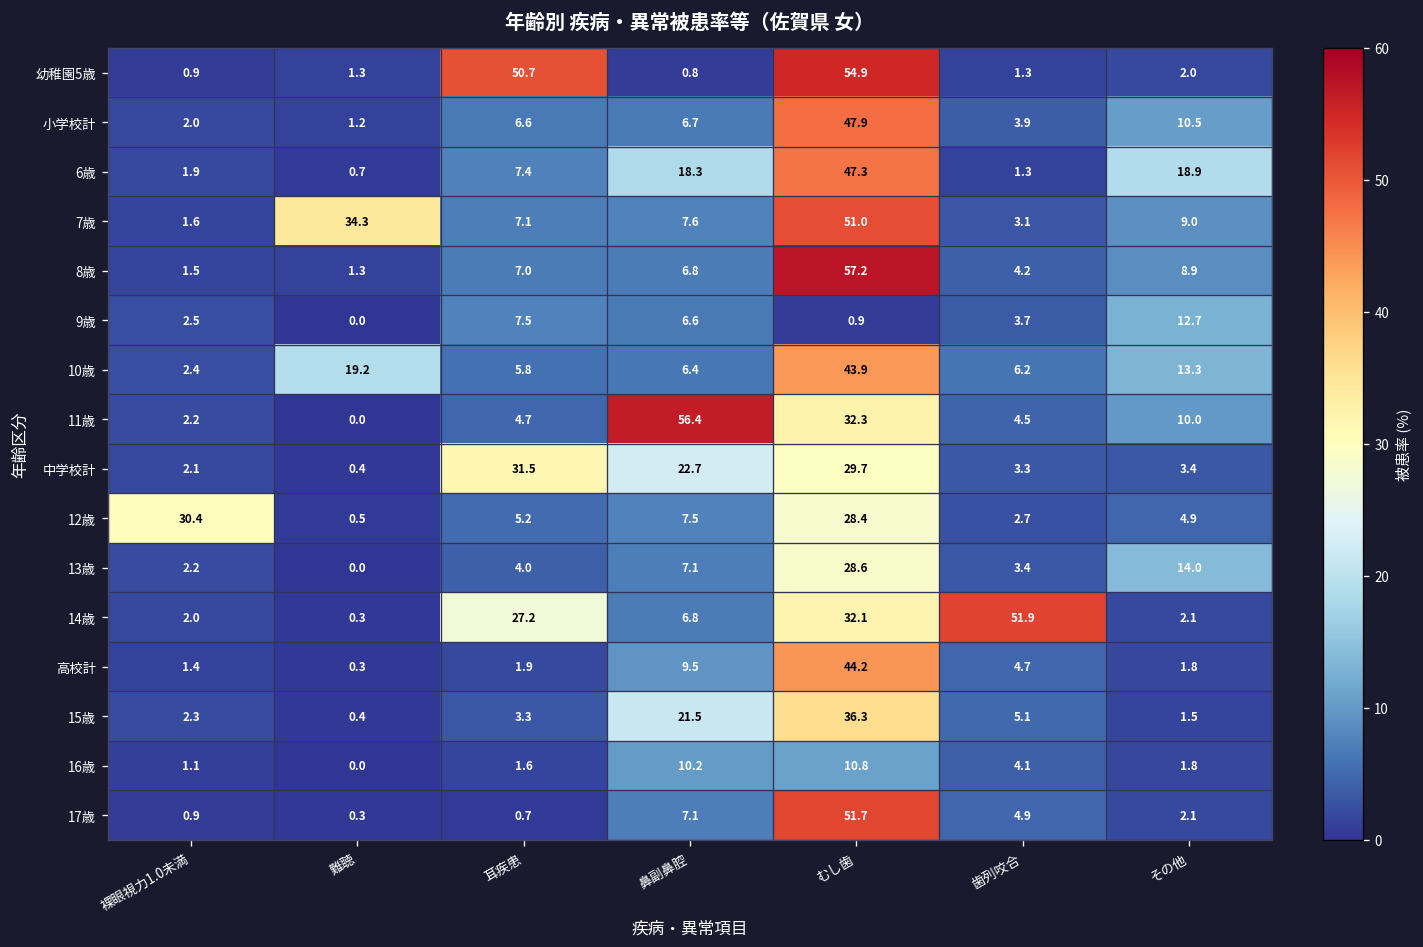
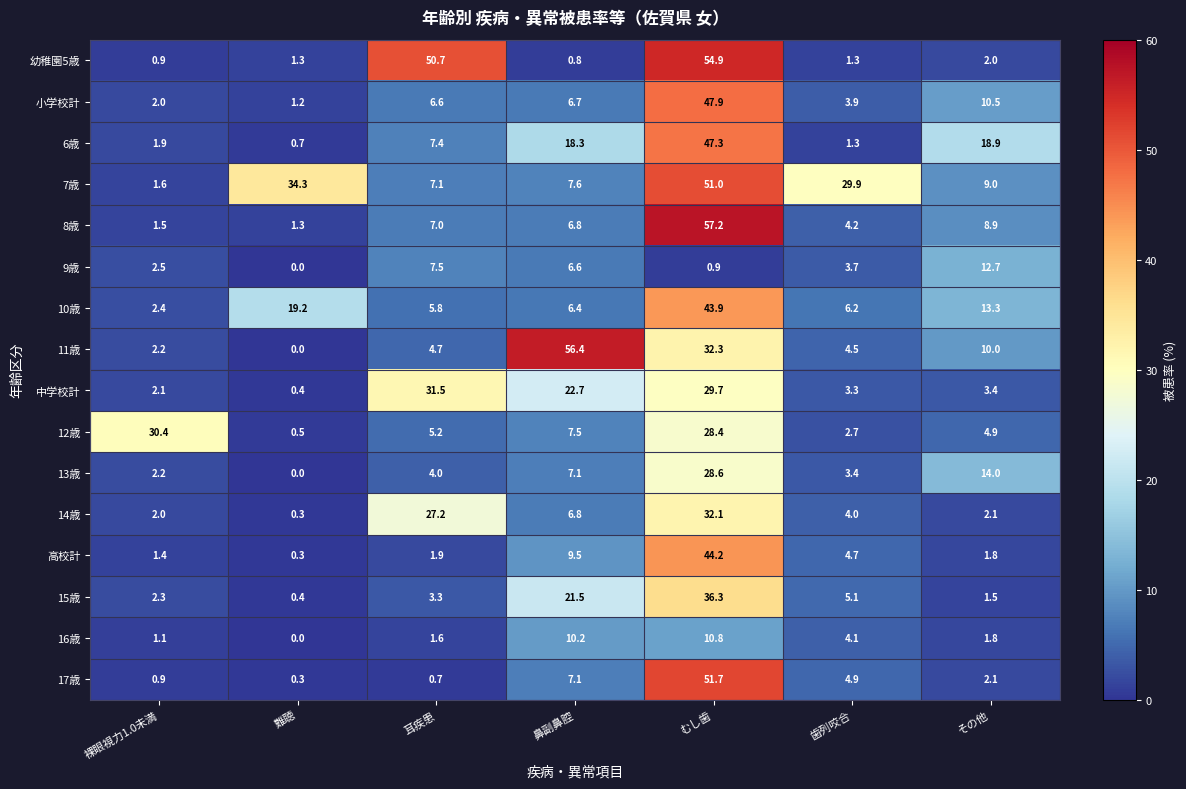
  {
    "幼稚園5歳": {
      "裸眼視力1.0未満": 0.9,
      "難聴": 1.3,
      "耳疾患": 50.7,
      "鼻副鼻腔": 0.8,
      "むし歯": 54.9,
      "歯列咬合": 1.3,
      "その他": 2.0
    },
    "小学校計": {
      "裸眼視力1.0未満": 2.0,
      "難聴": 1.2,
      "耳疾患": 6.6,
      "鼻副鼻腔": 6.7,
      "むし歯": 47.9,
      "歯列咬合": 3.9,
      "その他": 10.5
    },
    "6歳": {
      "裸眼視力1.0未満": 1.9,
      "難聴": 0.7,
      "耳疾患": 7.4,
      "鼻副鼻腔": 18.3,
      "むし歯": 47.3,
      "歯列咬合": 1.3,
      "その他": 18.9
    },
    "7歳": {
      "裸眼視力1.0未満": 1.6,
      "難聴": 34.3,
      "耳疾患": 7.1,
      "鼻副鼻腔": 7.6,
      "むし歯": 51.0,
-     "歯列咬合": 3.1,
+     "歯列咬合": 29.9,
      "その他": 9.0
    },
    "8歳": {
      "裸眼視力1.0未満": 1.5,
      "難聴": 1.3,
      "耳疾患": 7.0,
      "鼻副鼻腔": 6.8,
      "むし歯": 57.2,
      "歯列咬合": 4.2,
      "その他": 8.9
    },
    "9歳": {
      "裸眼視力1.0未満": 2.5,
      "難聴": 0.0,
      "耳疾患": 7.5,
      "鼻副鼻腔": 6.6,
      "むし歯": 0.9,
      "歯列咬合": 3.7,
      "その他": 12.7
    },
    "10歳": {
      "裸眼視力1.0未満": 2.4,
      "難聴": 19.2,
      "耳疾患": 5.8,
      "鼻副鼻腔": 6.4,
      "むし歯": 43.9,
      "歯列咬合": 6.2,
      "その他": 13.3
    },
    "11歳": {
      "裸眼視力1.0未満": 2.2,
      "難聴": 0.0,
      "耳疾患": 4.7,
      "鼻副鼻腔": 56.4,
      "むし歯": 32.3,
      "歯列咬合": 4.5,
      "その他": 10.0
    },
    "中学校計": {
      "裸眼視力1.0未満": 2.1,
      "難聴": 0.4,
      "耳疾患": 31.5,
      "鼻副鼻腔": 22.7,
      "むし歯": 29.7,
      "歯列咬合": 3.3,
      "その他": 3.4
    },
    "12歳": {
      "裸眼視力1.0未満": 30.4,
      "難聴": 0.5,
      "耳疾患": 5.2,
      "鼻副鼻腔": 7.5,
      "むし歯": 28.4,
      "歯列咬合": 2.7,
      "その他": 4.9
    },
    "13歳": {
      "裸眼視力1.0未満": 2.2,
      "難聴": 0.0,
      "耳疾患": 4.0,
      "鼻副鼻腔": 7.1,
      "むし歯": 28.6,
      "歯列咬合": 3.4,
      "その他": 14.0
    },
    "14歳": {
      "裸眼視力1.0未満": 2.0,
      "難聴": 0.3,
      "耳疾患": 27.2,
      "鼻副鼻腔": 6.8,
      "むし歯": 32.1,
-     "歯列咬合": 51.9,
+     "歯列咬合": 4.0,
      "その他": 2.1
    },
    "高校計": {
      "裸眼視力1.0未満": 1.4,
      "難聴": 0.3,
      "耳疾患": 1.9,
      "鼻副鼻腔": 9.5,
      "むし歯": 44.2,
      "歯列咬合": 4.7,
      "その他": 1.8
    },
    "15歳": {
      "裸眼視力1.0未満": 2.3,
      "難聴": 0.4,
      "耳疾患": 3.3,
      "鼻副鼻腔": 21.5,
      "むし歯": 36.3,
      "歯列咬合": 5.1,
      "その他": 1.5
    },
    "16歳": {
      "裸眼視力1.0未満": 1.1,
      "難聴": 0.0,
      "耳疾患": 1.6,
      "鼻副鼻腔": 10.2,
      "むし歯": 10.8,
      "歯列咬合": 4.1,
      "その他": 1.8
    },
    "17歳": {
      "裸眼視力1.0未満": 0.9,
      "難聴": 0.3,
      "耳疾患": 0.7,
      "鼻副鼻腔": 7.1,
      "むし歯": 51.7,
      "歯列咬合": 4.9,
      "その他": 2.1
    }
  }
